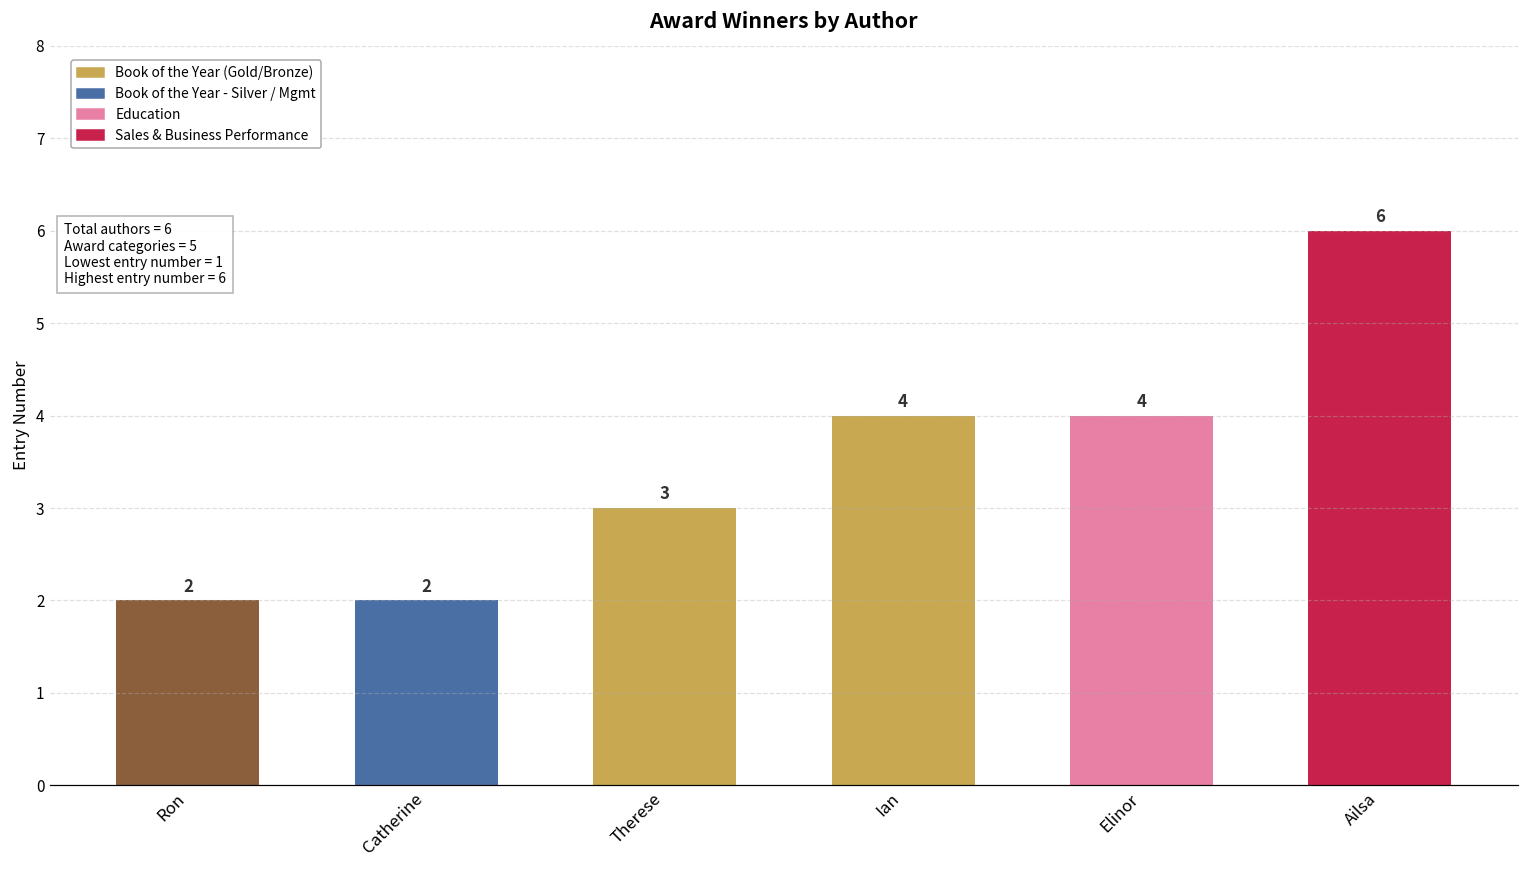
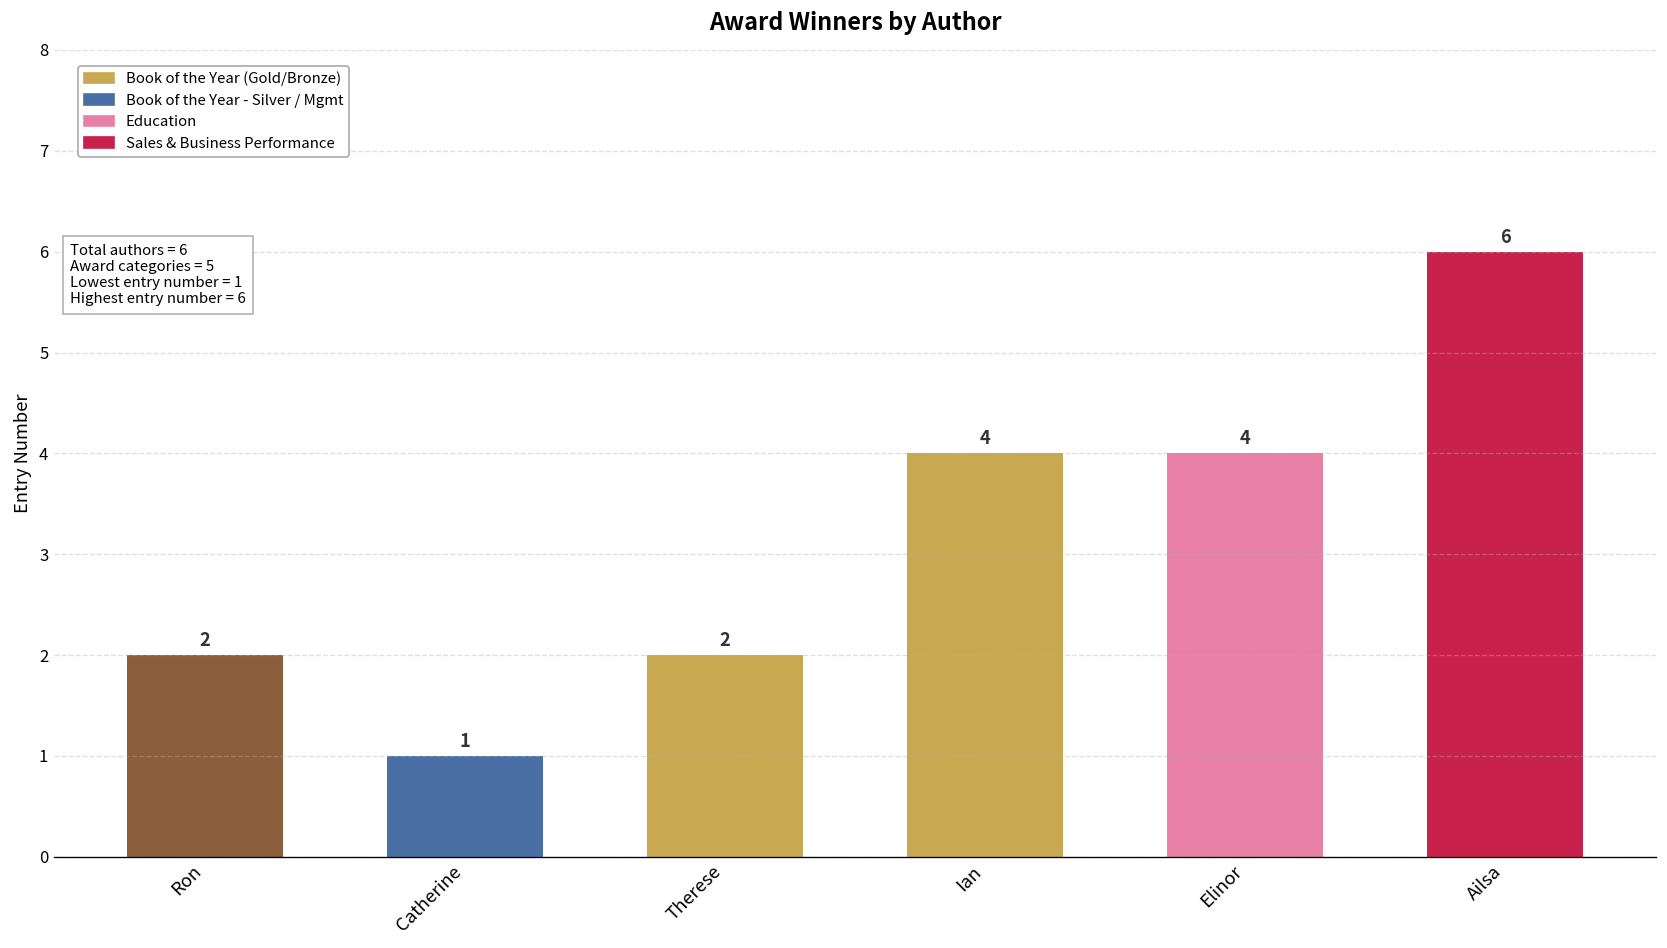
  {
    "Ron": 2,
-   "Catherine": 2,
-   "Therese": 3,
+   "Catherine": 1,
+   "Therese": 2,
    "Ian": 4,
    "Elinor": 4,
    "Ailsa": 6
  }
